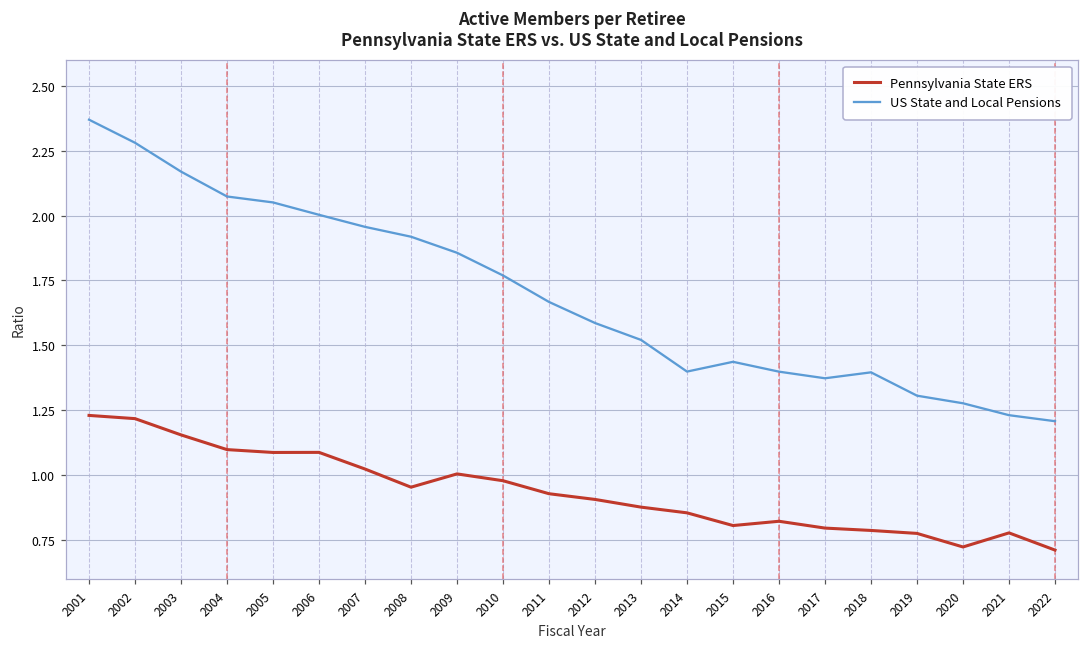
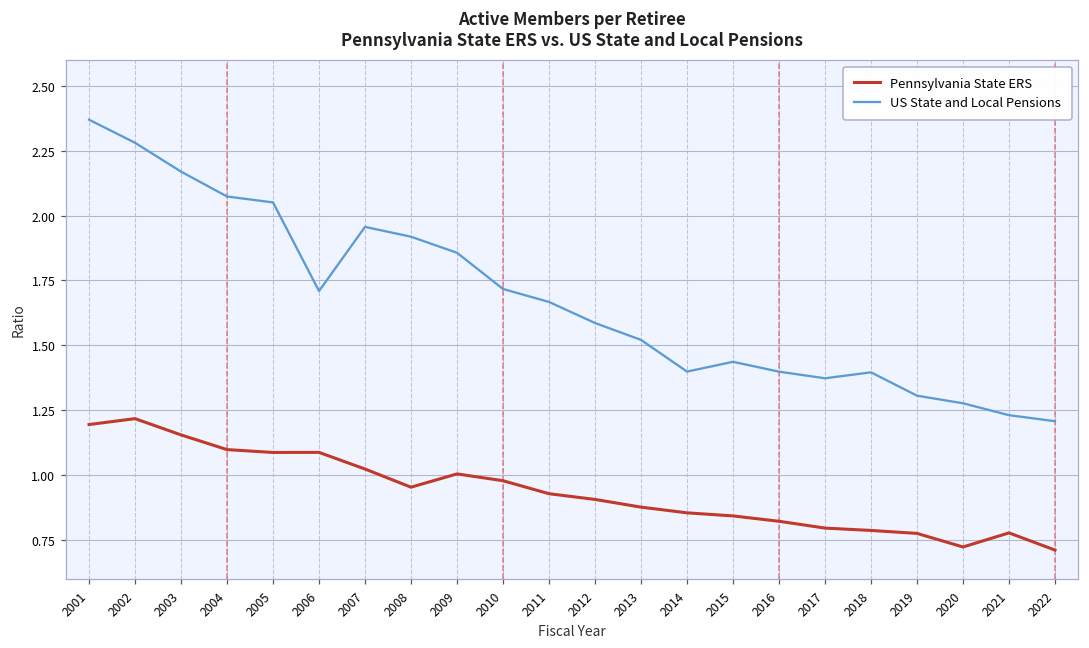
  {
    "Pennsylvania State ERS": {
-     "2001": 1.23,
+     "2001": 1.19,
      "2002": 1.22,
      "2003": 1.15,
      "2004": 1.10,
      "2005": 1.09,
      "2006": 1.09,
      "2007": 1.02,
      "2008": 0.95,
      "2009": 1.00,
      "2010": 0.98,
      "2011": 0.93,
      "2012": 0.91,
      "2013": 0.88,
      "2014": 0.85,
-     "2015": 0.81,
+     "2015": 0.84,
      "2016": 0.82,
      "2017": 0.80,
      "2018": 0.79,
      "2019": 0.77,
      "2020": 0.72,
      "2021": 0.78,
      "2022": 0.71
    },
    "US State and Local Pensions": {
      "2001": 2.37,
      "2002": 2.28,
      "2003": 2.17,
      "2004": 2.07,
      "2005": 2.05,
-     "2006": 2.00,
+     "2006": 1.71,
      "2007": 1.96,
      "2008": 1.92,
      "2009": 1.86,
-     "2010": 1.77,
+     "2010": 1.72,
      "2011": 1.67,
      "2012": 1.59,
      "2013": 1.52,
      "2014": 1.40,
      "2015": 1.44,
      "2016": 1.40,
      "2017": 1.37,
      "2018": 1.40,
      "2019": 1.31,
      "2020": 1.28,
      "2021": 1.23,
      "2022": 1.21
    }
  }
